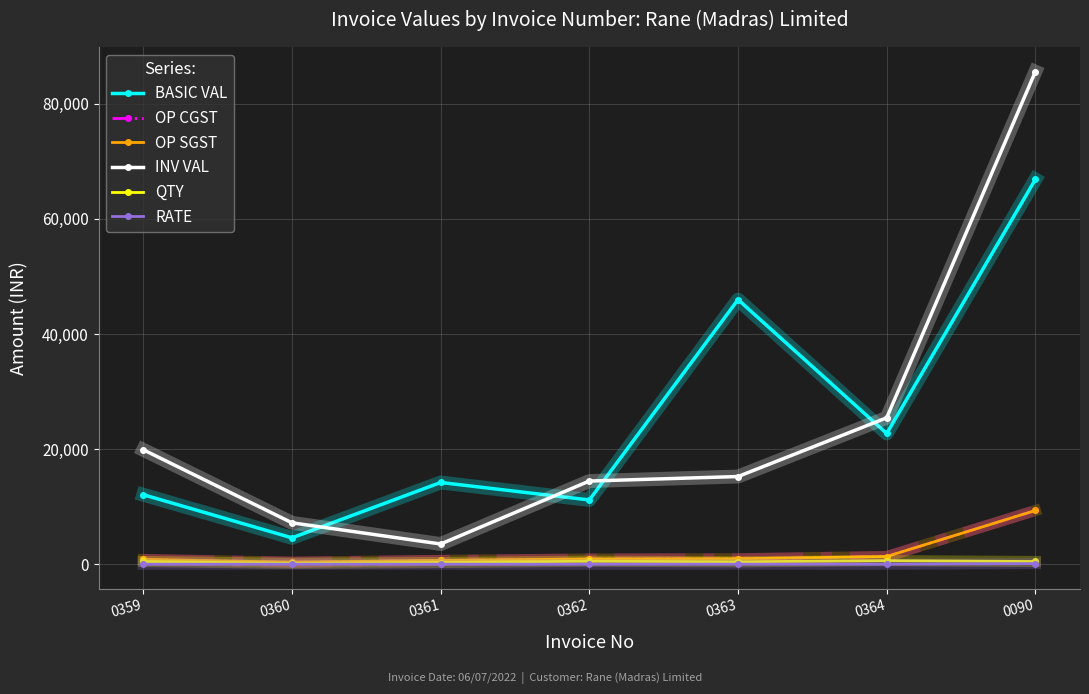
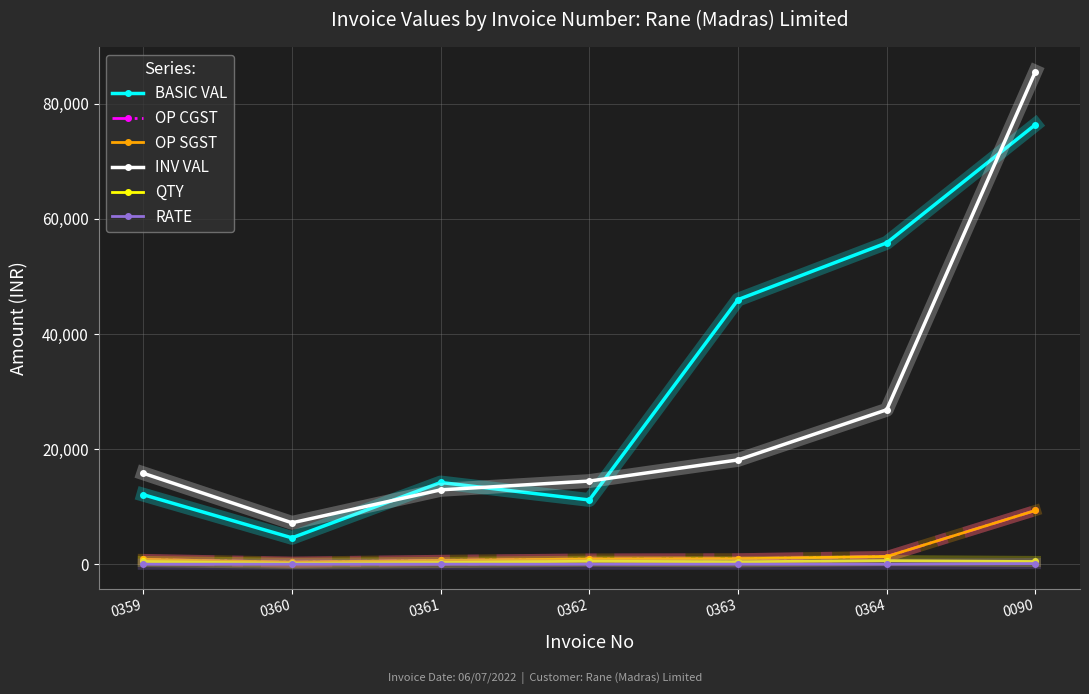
  {
    "BASIC VAL": {
      "0359": "12,000",
      "0360": "5,000",
      "0361": "14,000",
      "0362": "11,000",
      "0363": "46,000",
-     "0364": "23,000",
-     "0090": "67,000"
+     "0364": "56,000",
+     "0090": "76,000"
    },
    "OP SGST": {
      "0363": "1,000",
      "0364": "1,000",
      "0090": "9,000"
    },
    "INV VAL": {
-     "0359": "20,000",
+     "0359": "16,000",
      "0360": "7,000",
-     "0361": "4,000",
+     "0361": "13,000",
      "0362": "14,000",
-     "0363": "15,000",
-     "0364": "25,000",
+     "0363": "18,000",
+     "0364": "27,000",
      "0090": "86,000"
    },
    "QTY": {
      "0364": "1,000"
    },
    "RATE": {
      "0359": "0",
      "0362": "0",
      "0364": "0"
    }
  }
